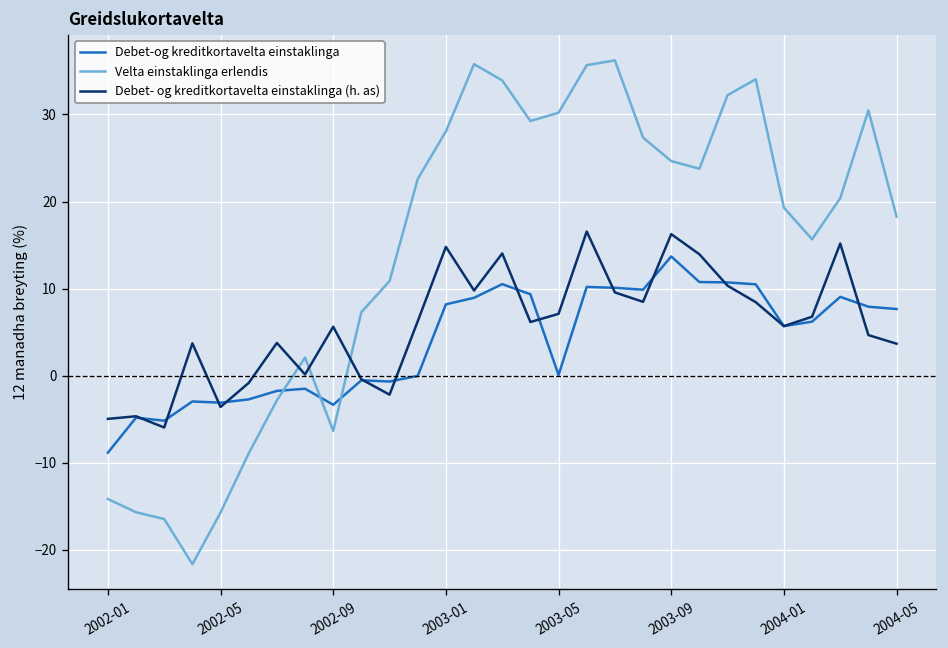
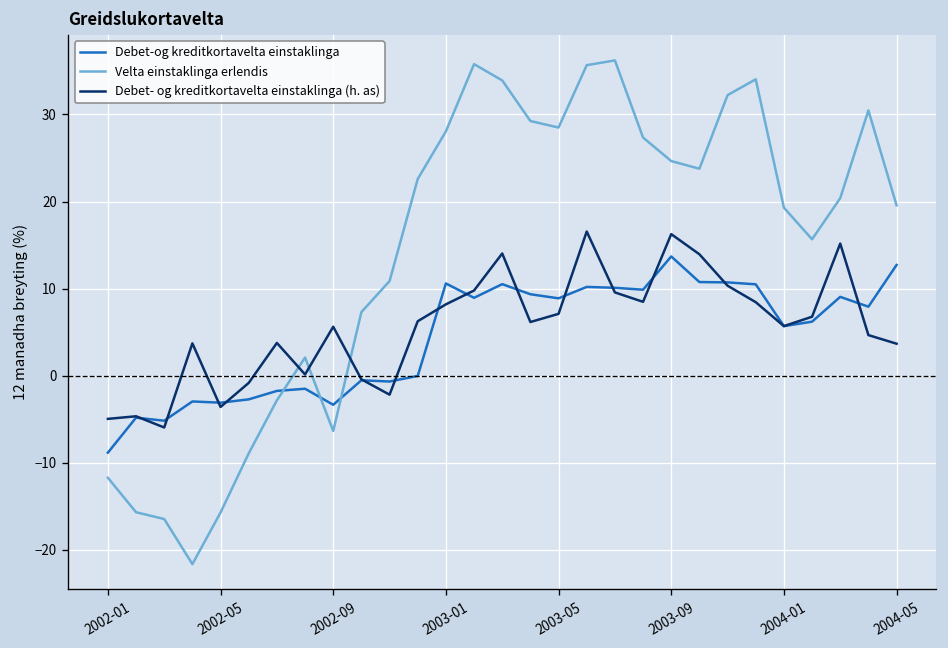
  {
    "Debet-og kreditkortavelta einstaklinga": {
      "2002-01": -9,
      "2002-05": -3,
      "2002-09": -3,
-     "2003-01": 8,
-     "2003-05": 0,
+     "2003-01": 11,
+     "2003-05": 9,
      "2003-09": 14,
-     "2004-05": 8
+     "2004-05": 13
    },
    "Velta einstaklinga erlendis": {
-     "2002-01": -14,
+     "2002-01": -12,
      "2002-05": -16,
      "2002-09": -6,
      "2003-01": 28,
-     "2003-05": 30,
+     "2003-05": 29,
      "2003-09": 25,
      "2004-01": 19,
-     "2004-05": 18
+     "2004-05": 20
    },
    "Debet- og kreditkortavelta einstaklinga (h. as)": {
      "2002-01": -5,
      "2002-05": -4,
      "2002-09": 6,
-     "2003-01": 15,
+     "2003-01": 8,
      "2003-05": 7,
      "2003-09": 16,
      "2004-05": 4
    }
  }
